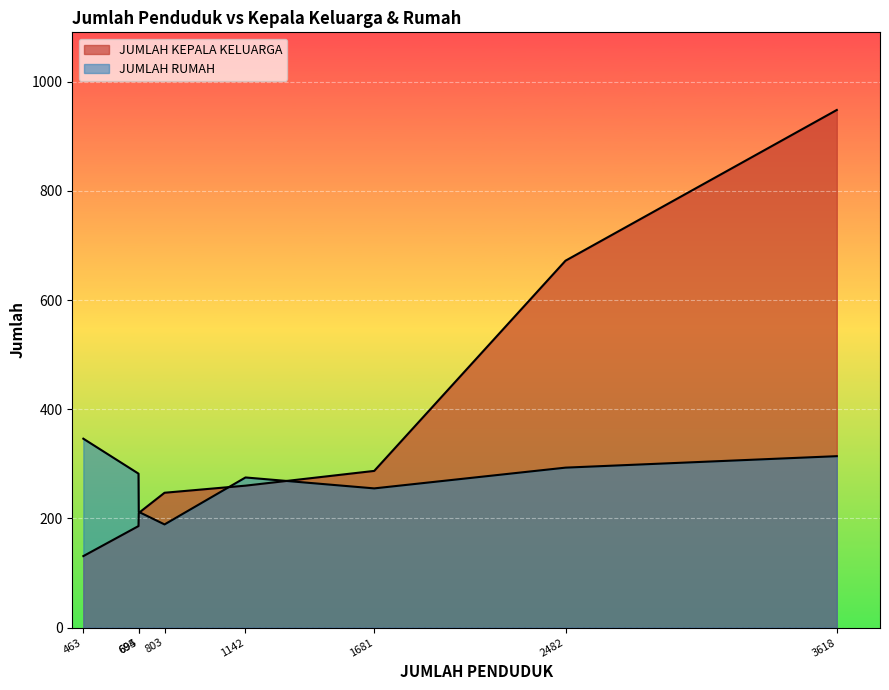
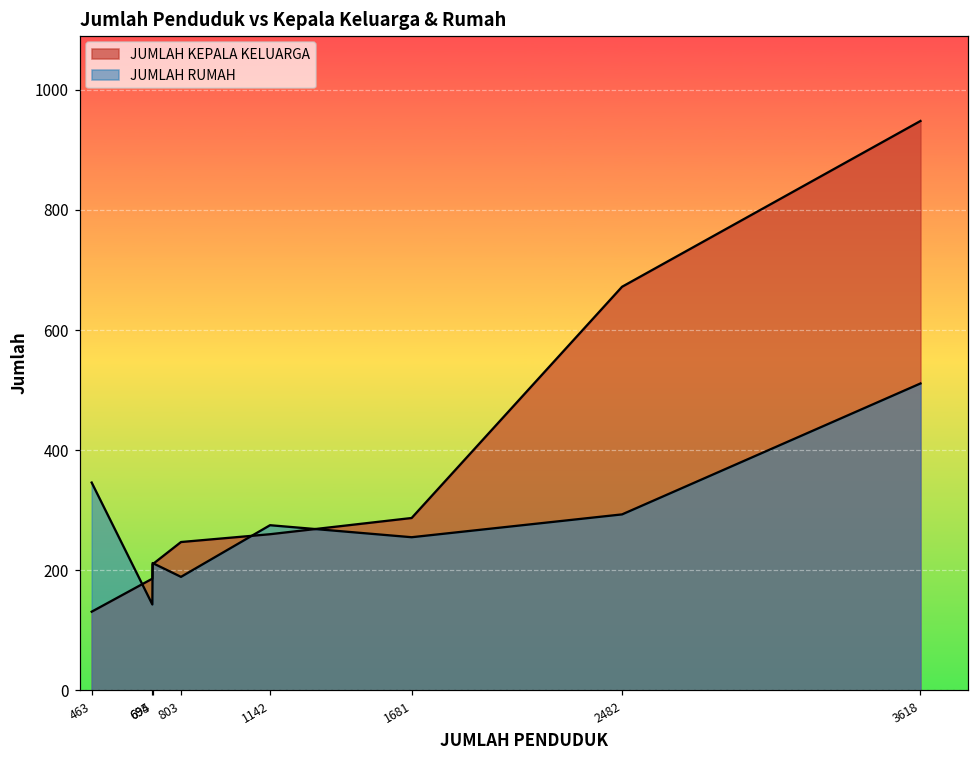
  {
    "JUMLAH KEPALA KELUARGA": {
      "463": 130,
      "694": 190,
      "803": 250,
      "1142": 260,
      "1681": 290,
      "2482": 670,
      "3618": 950
    },
    "JUMLAH RUMAH": {
      "463": 350,
-     "694": 280,
+     "694": 140,
      "803": 190,
      "1142": 280,
      "1681": 260,
      "2482": 290,
-     "3618": 310
+     "3618": 510
    }
  }
